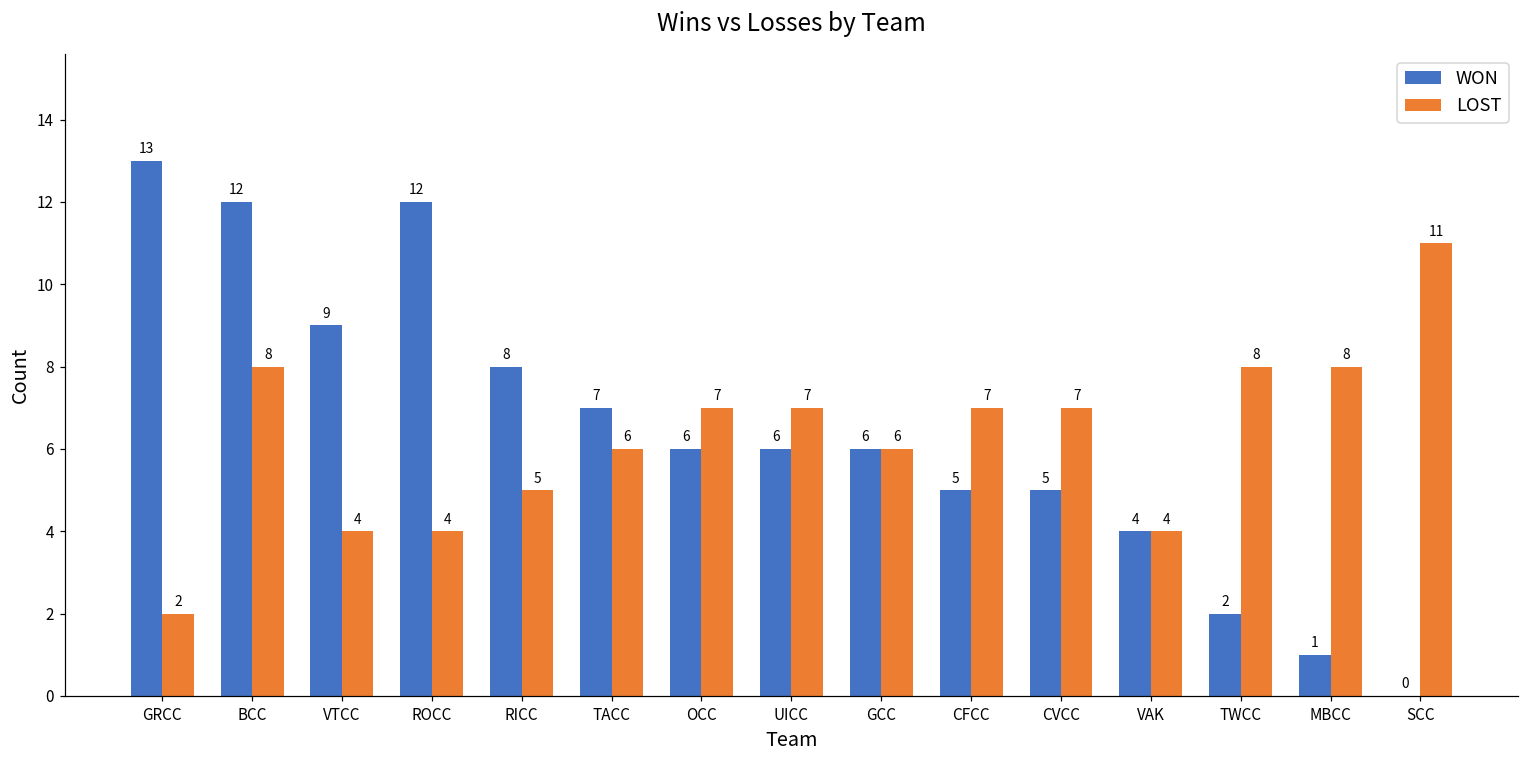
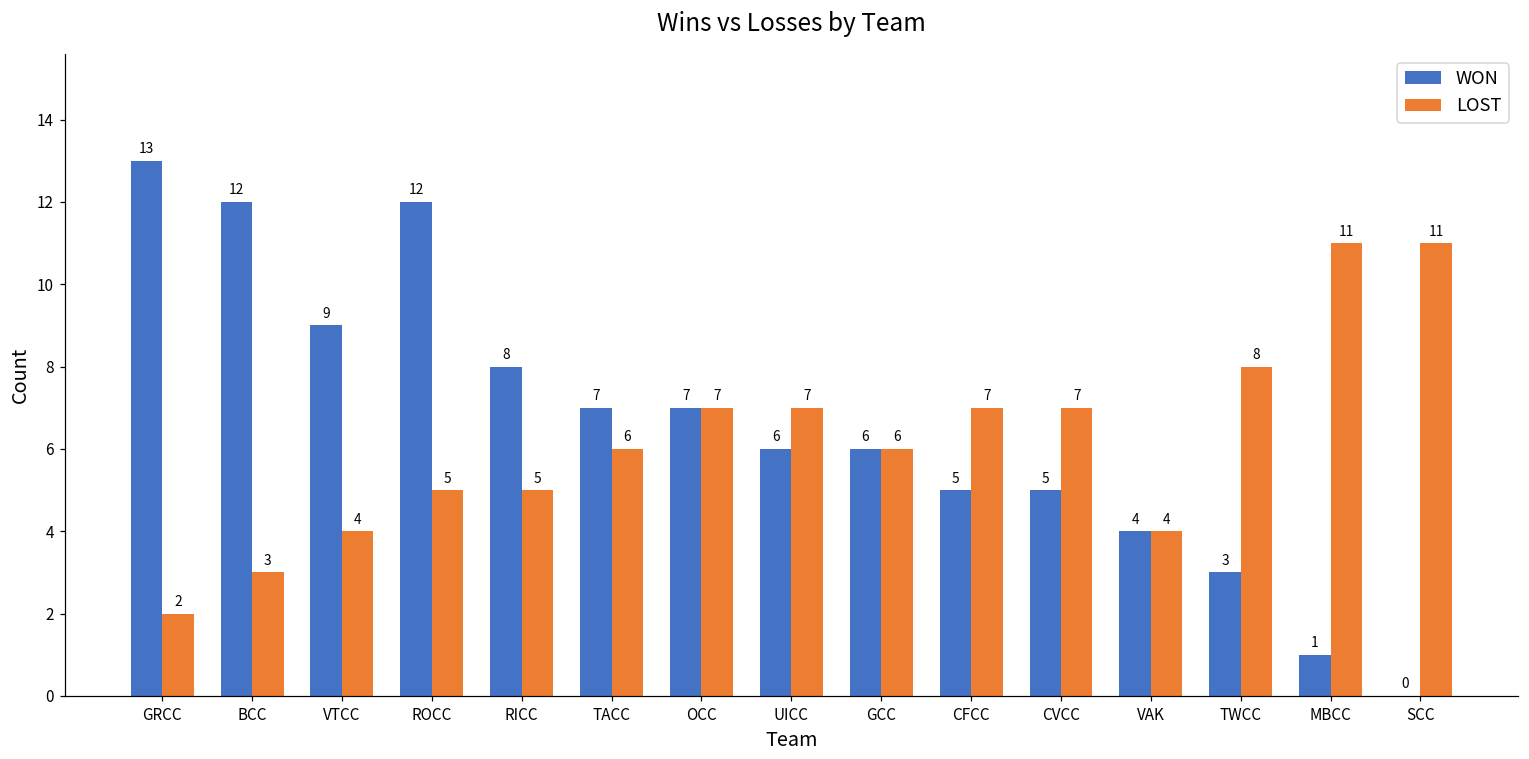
  {
    "WON": {
      "GRCC": 13,
      "BCC": 12,
      "VTCC": 9,
      "ROCC": 12,
      "RICC": 8,
      "TACC": 7,
-     "OCC": 6,
+     "OCC": 7,
      "UICC": 6,
      "GCC": 6,
      "CFCC": 5,
      "CVCC": 5,
      "VAK": 4,
-     "TWCC": 2,
+     "TWCC": 3,
      "MBCC": 1,
      "SCC": 0
    },
    "LOST": {
      "GRCC": 2,
-     "BCC": 8,
+     "BCC": 3,
      "VTCC": 4,
-     "ROCC": 4,
+     "ROCC": 5,
      "RICC": 5,
      "TACC": 6,
      "OCC": 7,
      "UICC": 7,
      "GCC": 6,
      "CFCC": 7,
      "CVCC": 7,
      "VAK": 4,
      "TWCC": 8,
-     "MBCC": 8,
+     "MBCC": 11,
      "SCC": 11
    }
  }
